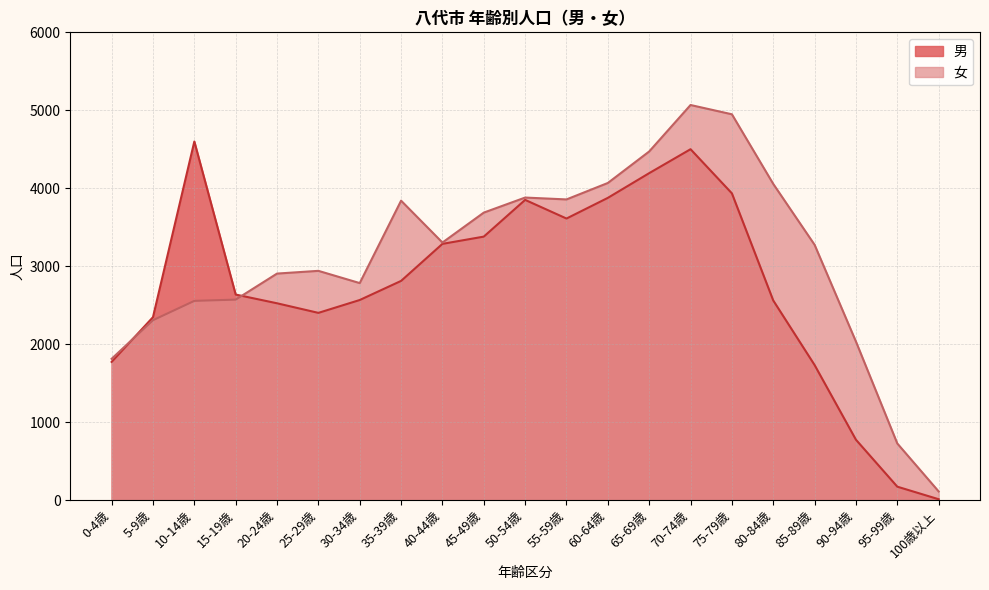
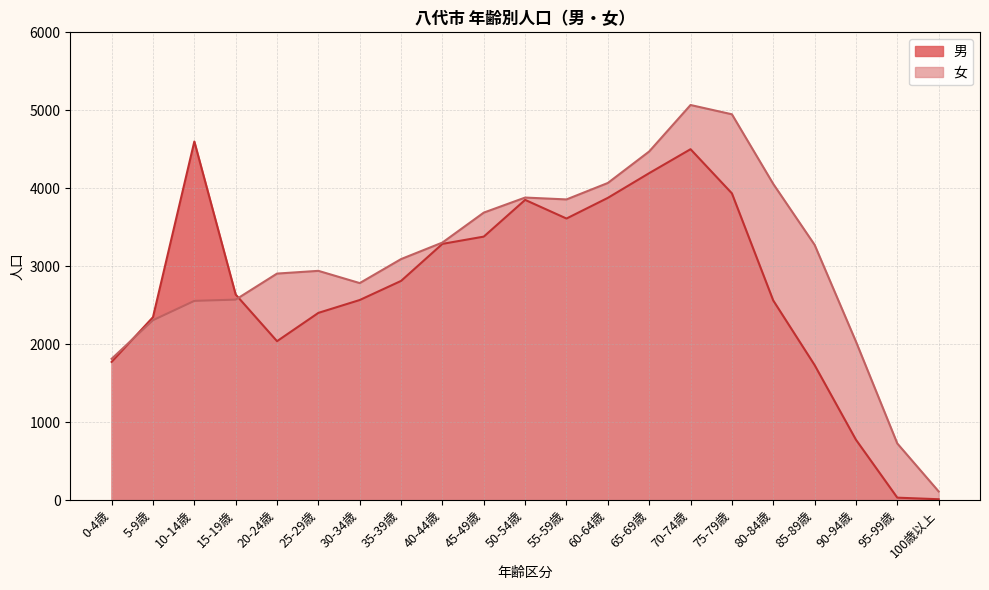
  {
    "男": {
      "0-4歳": 1800,
      "5-9歳": 2300,
      "10-14歳": 4600,
      "15-19歳": 2600,
-     "20-24歳": 2500,
+     "20-24歳": 2000,
      "25-29歳": 2400,
      "30-34歳": 2600,
      "35-39歳": 2800,
      "45-49歳": 3400,
      "55-59歳": 3600,
      "60-64歳": 3900,
      "65-69歳": 4200,
      "70-74歳": 4500,
      "75-79歳": 3900,
      "80-84歳": 2600,
      "85-89歳": 1700,
      "90-94歳": 800,
-     "95-99歳": 200,
+     "95-99歳": 0,
      "100歳以上": 0
    },
    "女": {
      "0-4歳": 1800,
      "5-9歳": 2300,
      "10-14歳": 2600,
      "15-19歳": 2600,
      "20-24歳": 2900,
      "25-29歳": 2900,
      "30-34歳": 2800,
-     "35-39歳": 3800,
+     "35-39歳": 3100,
      "45-49歳": 3700,
      "55-59歳": 3900,
      "60-64歳": 4100,
      "65-69歳": 4500,
      "70-74歳": 5100,
      "75-79歳": 4900,
      "80-84歳": 4100,
      "85-89歳": 3300,
      "90-94歳": 2000,
      "95-99歳": 700,
      "100歳以上": 100
    }
  }
